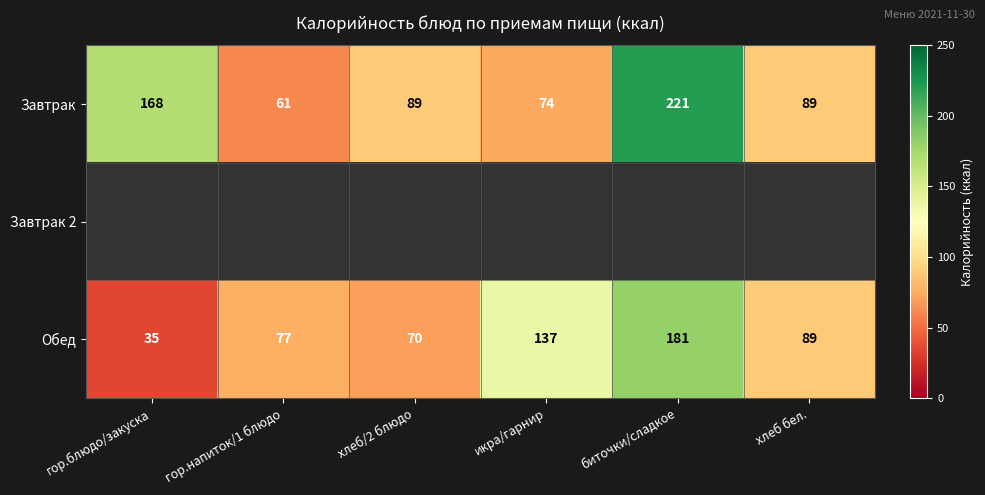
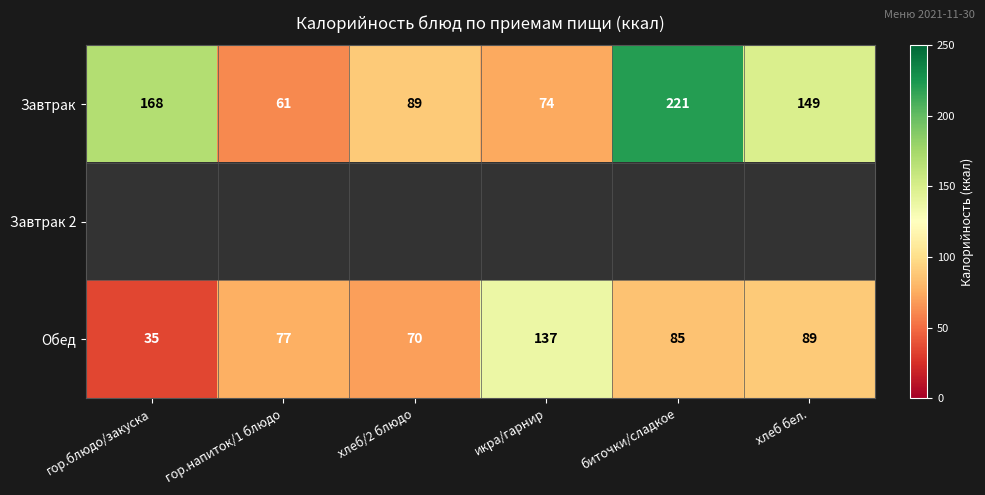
  {
    "Завтрак": {
      "гор.блюдо/закуска": 168,
      "гор.напиток/1 блюдо": 61,
      "хлеб/2 блюдо": 89,
      "икра/гарнир": 74,
      "биточки/сладкое": 221,
-     "хлеб бел.": 89
+     "хлеб бел.": 149
    },
    "Обед": {
      "гор.блюдо/закуска": 35,
      "гор.напиток/1 блюдо": 77,
      "хлеб/2 блюдо": 70,
      "икра/гарнир": 137,
-     "биточки/сладкое": 181,
+     "биточки/сладкое": 85,
      "хлеб бел.": 89
    }
  }
